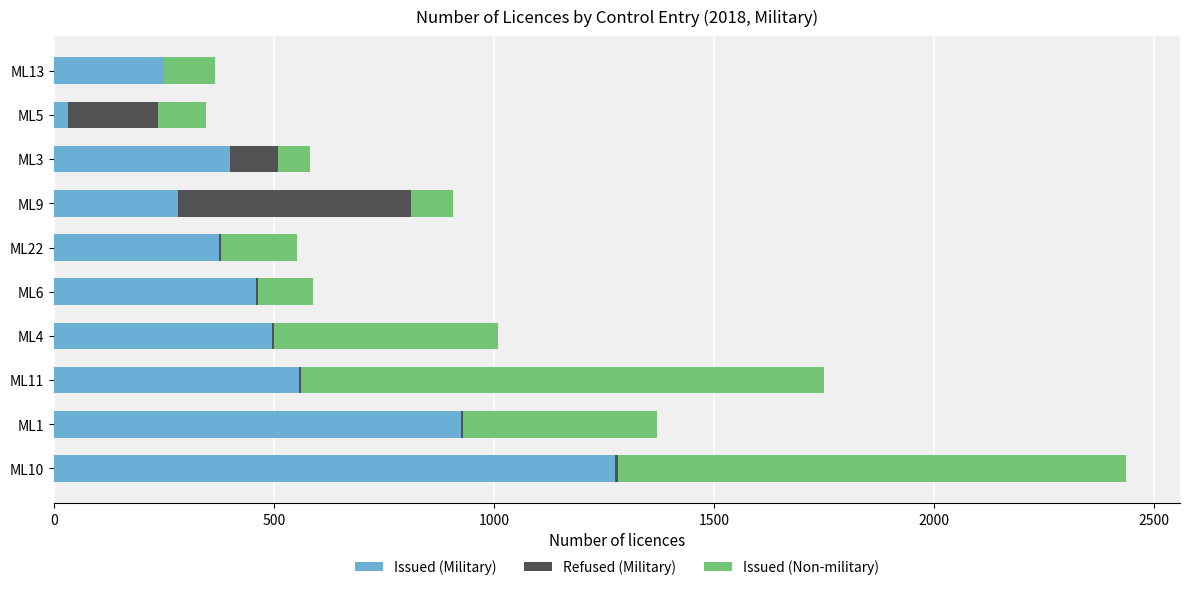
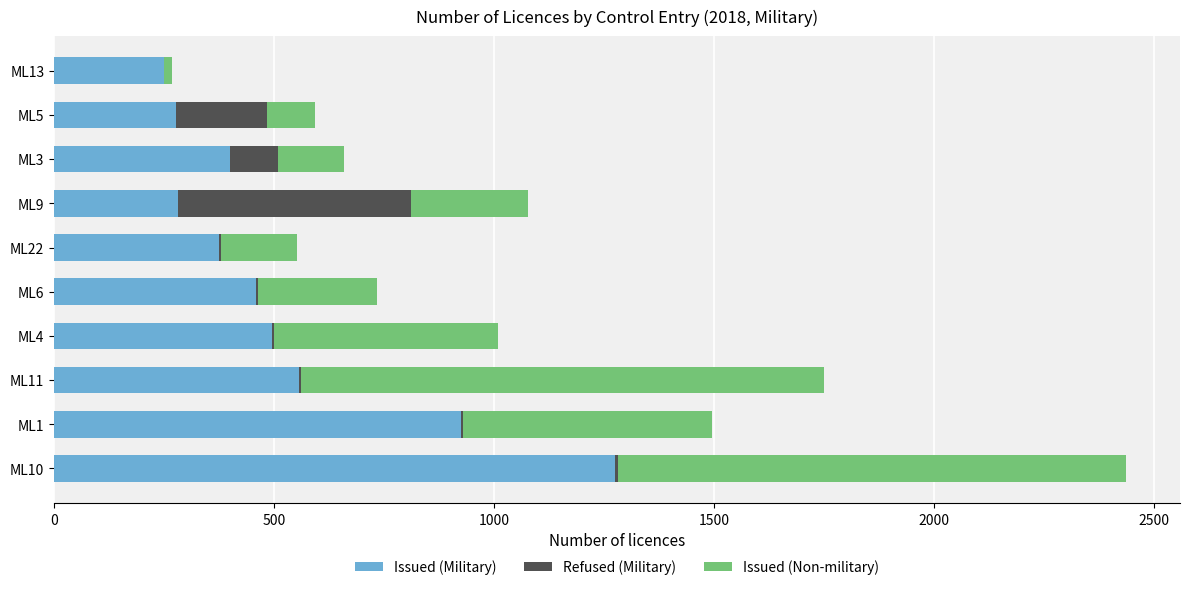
  {
    "Issued (Military)": {
      "ML13": 250,
-     "ML5": 30,
+     "ML5": 280,
      "ML3": 400,
      "ML9": 280,
      "ML22": 380,
      "ML6": 460,
      "ML4": 500,
      "ML11": 560,
      "ML1": 930,
      "ML10": 1280
    },
    "Refused (Military)": {
      "ML5": 210,
      "ML3": 110,
      "ML9": 530,
      "ML10": 10
    },
    "Issued (Non-military)": {
-     "ML13": 120,
+     "ML13": 20,
      "ML5": 110,
-     "ML3": 70,
-     "ML9": 90,
+     "ML3": 150,
+     "ML9": 270,
      "ML22": 170,
-     "ML6": 120,
+     "ML6": 270,
      "ML4": 510,
      "ML11": 1190,
-     "ML1": 440,
+     "ML1": 570,
      "ML10": 1160
    }
  }
